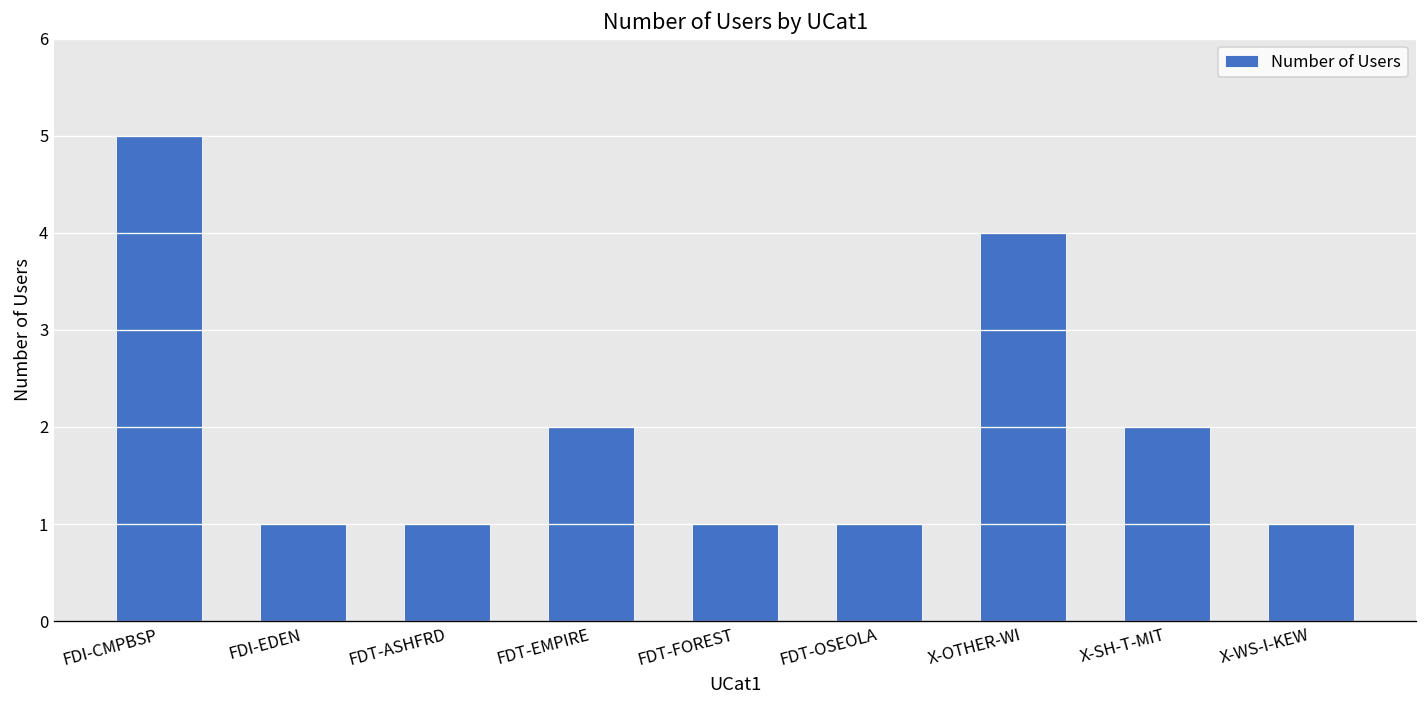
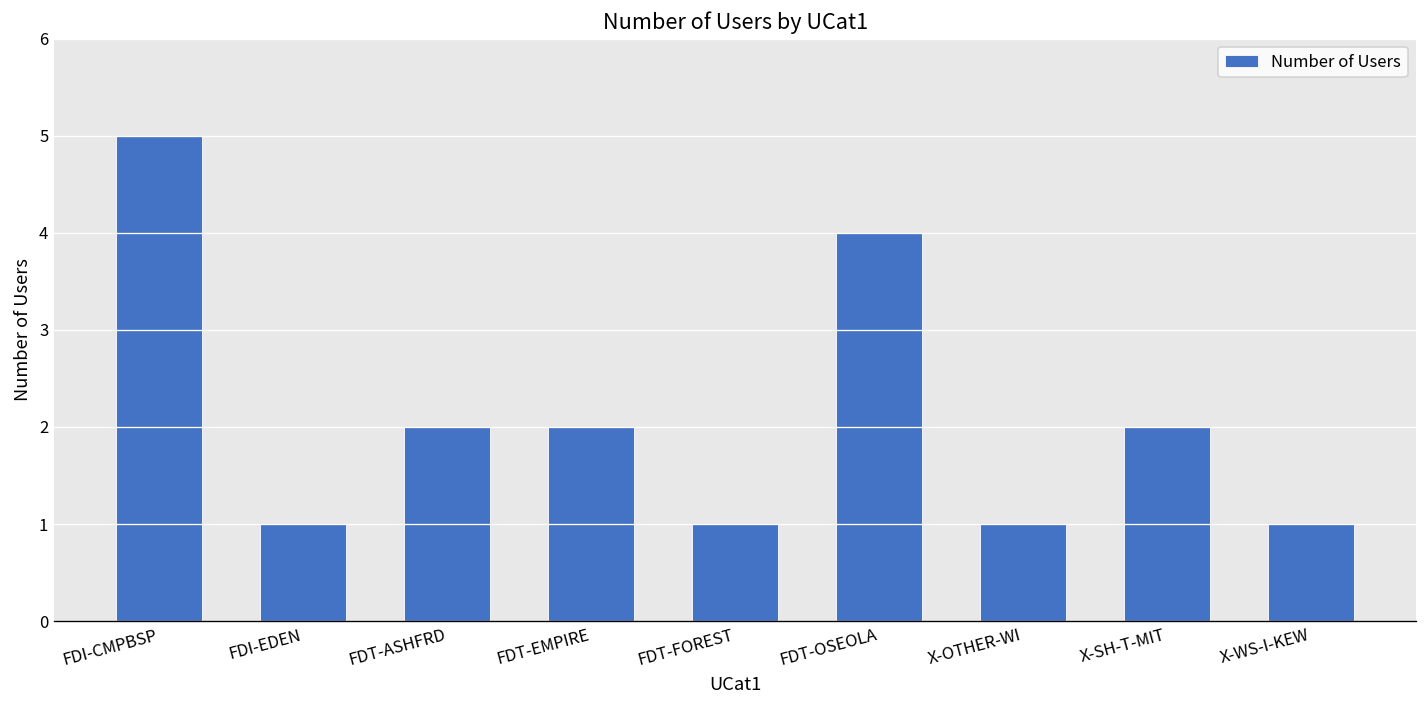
  {
    "FDI-CMPBSP": 5,
    "FDI-EDEN": 1,
-   "FDT-ASHFRD": 1,
+   "FDT-ASHFRD": 2,
    "FDT-EMPIRE": 2,
    "FDT-FOREST": 1,
-   "FDT-OSEOLA": 1,
-   "X-OTHER-WI": 4,
+   "FDT-OSEOLA": 4,
+   "X-OTHER-WI": 1,
    "X-SH-T-MIT": 2,
    "X-WS-I-KEW": 1
  }
